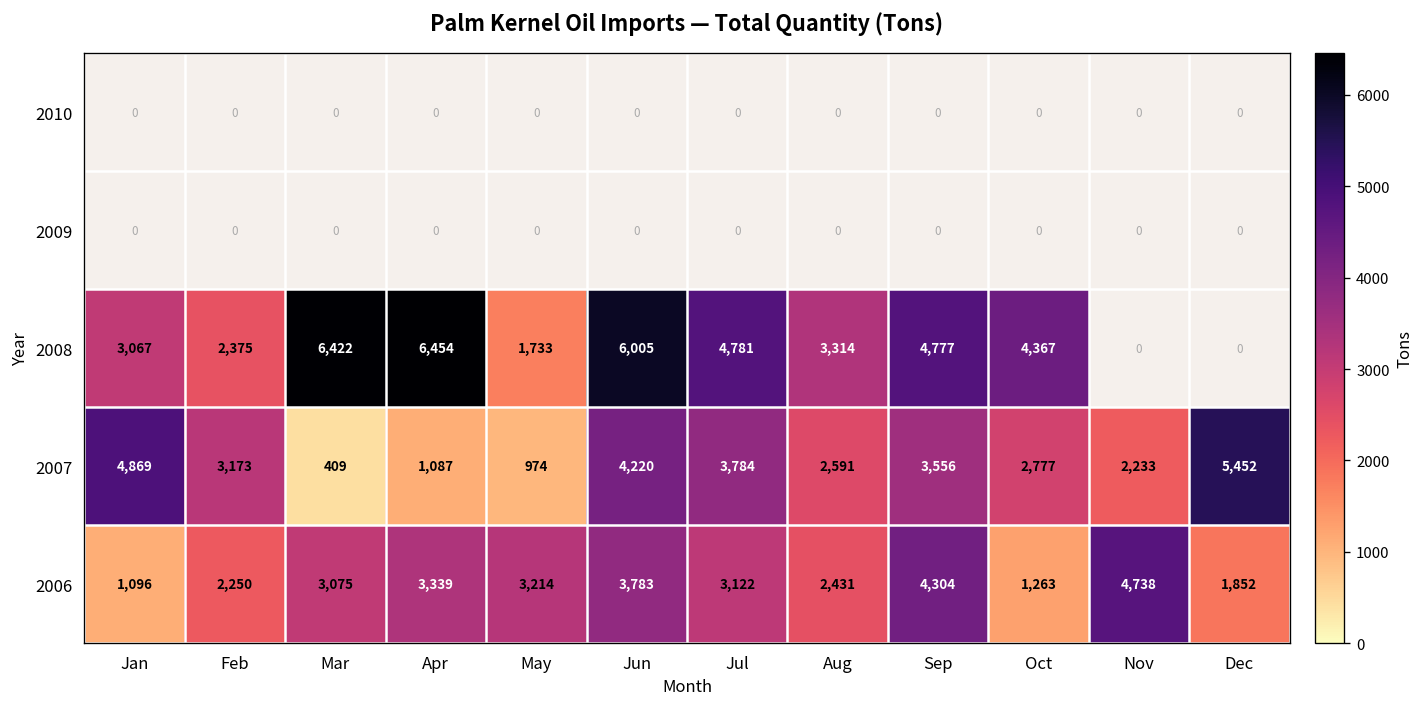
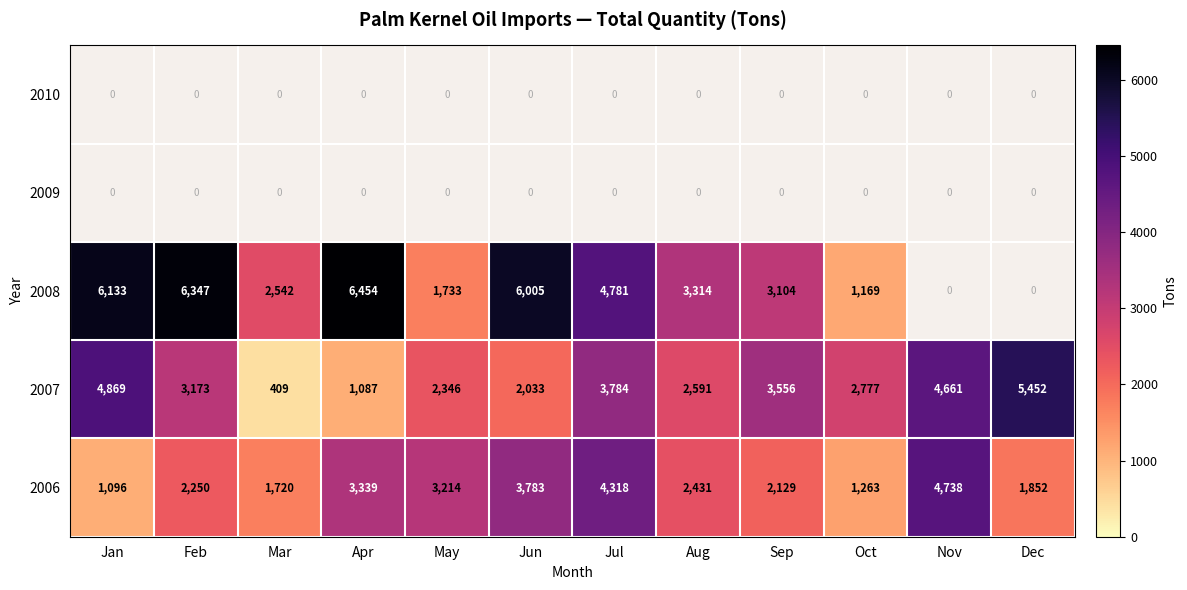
  {
    "2008": {
-     "Jan": "3,067",
-     "Feb": "2,375",
-     "Mar": "6,422",
+     "Jan": "6,133",
+     "Feb": "6,347",
+     "Mar": "2,542",
      "Apr": "6,454",
      "May": "1,733",
      "Jun": "6,005",
      "Jul": "4,781",
      "Aug": "3,314",
-     "Sep": "4,777",
-     "Oct": "4,367"
+     "Sep": "3,104",
+     "Oct": "1,169"
    },
    "2007": {
      "Jan": "4,869",
      "Feb": "3,173",
      "Mar": "409",
      "Apr": "1,087",
-     "May": "974",
-     "Jun": "4,220",
+     "May": "2,346",
+     "Jun": "2,033",
      "Jul": "3,784",
      "Aug": "2,591",
      "Sep": "3,556",
      "Oct": "2,777",
-     "Nov": "2,233",
+     "Nov": "4,661",
      "Dec": "5,452"
    },
    "2006": {
      "Jan": "1,096",
      "Feb": "2,250",
-     "Mar": "3,075",
+     "Mar": "1,720",
      "Apr": "3,339",
      "May": "3,214",
      "Jun": "3,783",
-     "Jul": "3,122",
+     "Jul": "4,318",
      "Aug": "2,431",
-     "Sep": "4,304",
+     "Sep": "2,129",
      "Oct": "1,263",
      "Nov": "4,738",
      "Dec": "1,852"
    }
  }
